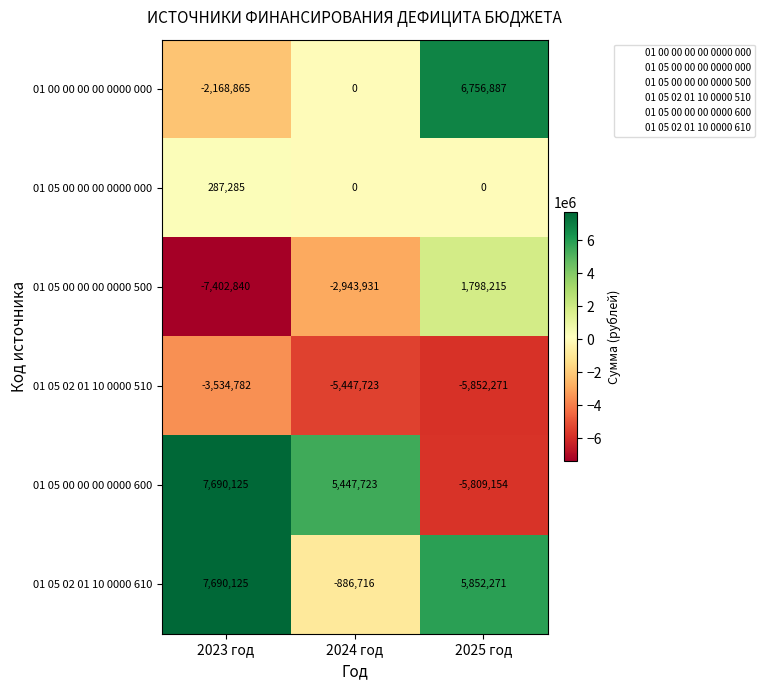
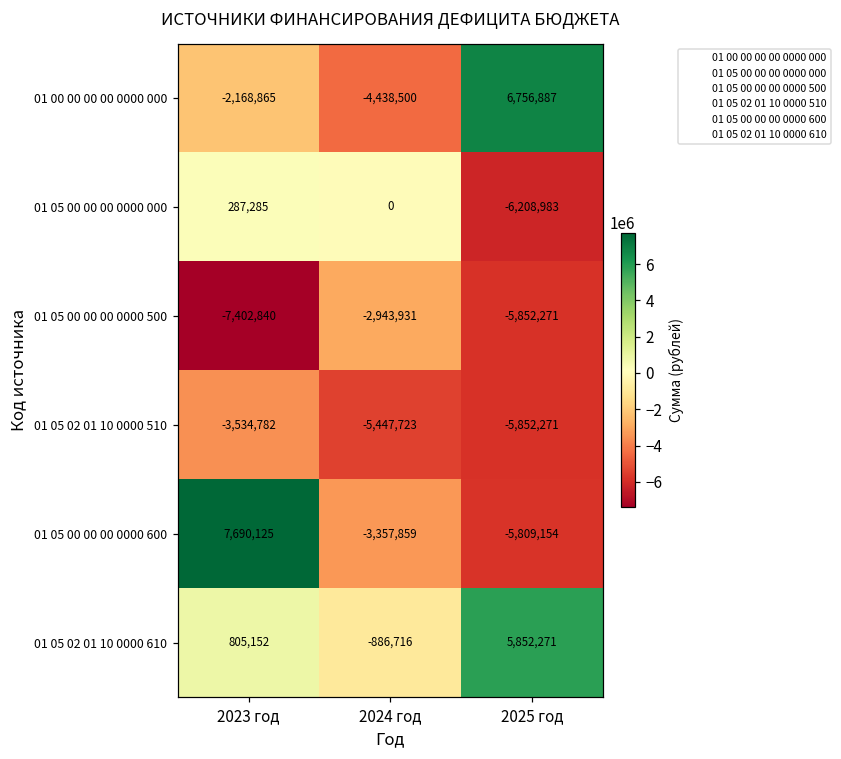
  {
    "01 00 00 00 00 0000 000": {
      "2023 год": "-2,168,865",
-     "2024 год": "0",
+     "2024 год": "-4,438,500",
      "2025 год": "6,756,887"
    },
    "01 05 00 00 00 0000 000": {
      "2023 год": "287,285",
      "2024 год": "0",
-     "2025 год": "0"
+     "2025 год": "-6,208,983"
    },
    "01 05 00 00 00 0000 500": {
      "2023 год": "-7,402,840",
      "2024 год": "-2,943,931",
-     "2025 год": "1,798,215"
+     "2025 год": "-5,852,271"
    },
    "01 05 02 01 10 0000 510": {
      "2023 год": "-3,534,782",
      "2024 год": "-5,447,723",
      "2025 год": "-5,852,271"
    },
    "01 05 00 00 00 0000 600": {
      "2023 год": "7,690,125",
-     "2024 год": "5,447,723",
+     "2024 год": "-3,357,859",
      "2025 год": "-5,809,154"
    },
    "01 05 02 01 10 0000 610": {
-     "2023 год": "7,690,125",
+     "2023 год": "805,152",
      "2024 год": "-886,716",
      "2025 год": "5,852,271"
    }
  }
